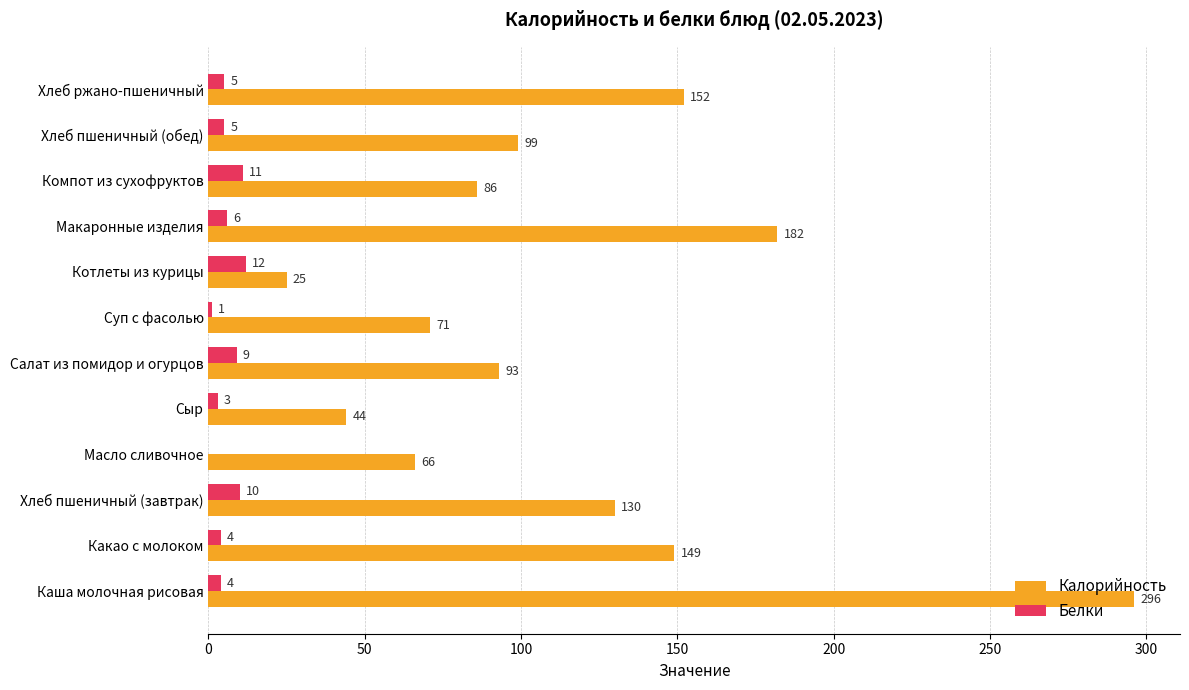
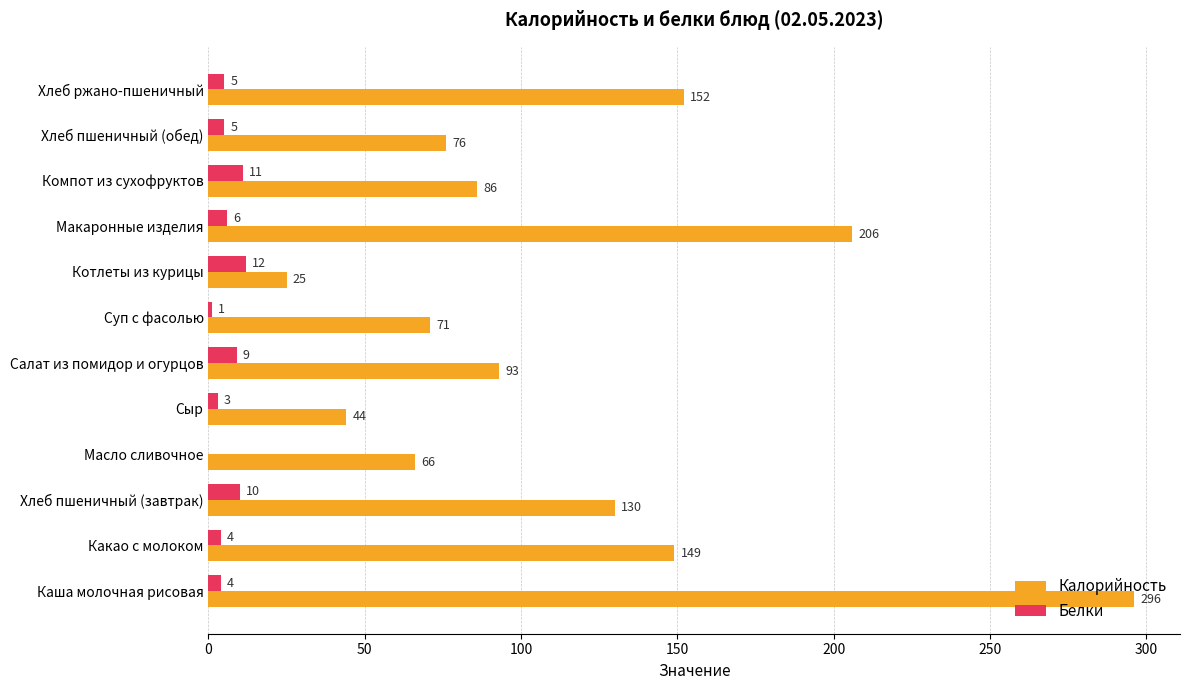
  {
    "Калорийность": {
      "Хлеб ржано-пшеничный": 152,
-     "Хлеб пшеничный (обед)": 99,
+     "Хлеб пшеничный (обед)": 76,
      "Компот из сухофруктов": 86,
-     "Макаронные изделия": 182,
+     "Макаронные изделия": 206,
      "Котлеты из курицы": 25,
      "Суп с фасолью": 71,
      "Салат из помидор и огурцов": 93,
      "Сыр": 44,
      "Масло сливочное": 66,
      "Хлеб пшеничный (завтрак)": 130,
      "Какао с молоком": 149,
      "Каша молочная рисовая": 296
    },
    "Белки": {
      "Хлеб ржано-пшеничный": 5,
      "Хлеб пшеничный (обед)": 5,
      "Компот из сухофруктов": 11,
      "Макаронные изделия": 6,
      "Котлеты из курицы": 12,
      "Суп с фасолью": 1,
      "Салат из помидор и огурцов": 9,
      "Сыр": 3,
      "Хлеб пшеничный (завтрак)": 10,
      "Какао с молоком": 4,
      "Каша молочная рисовая": 4
    }
  }
